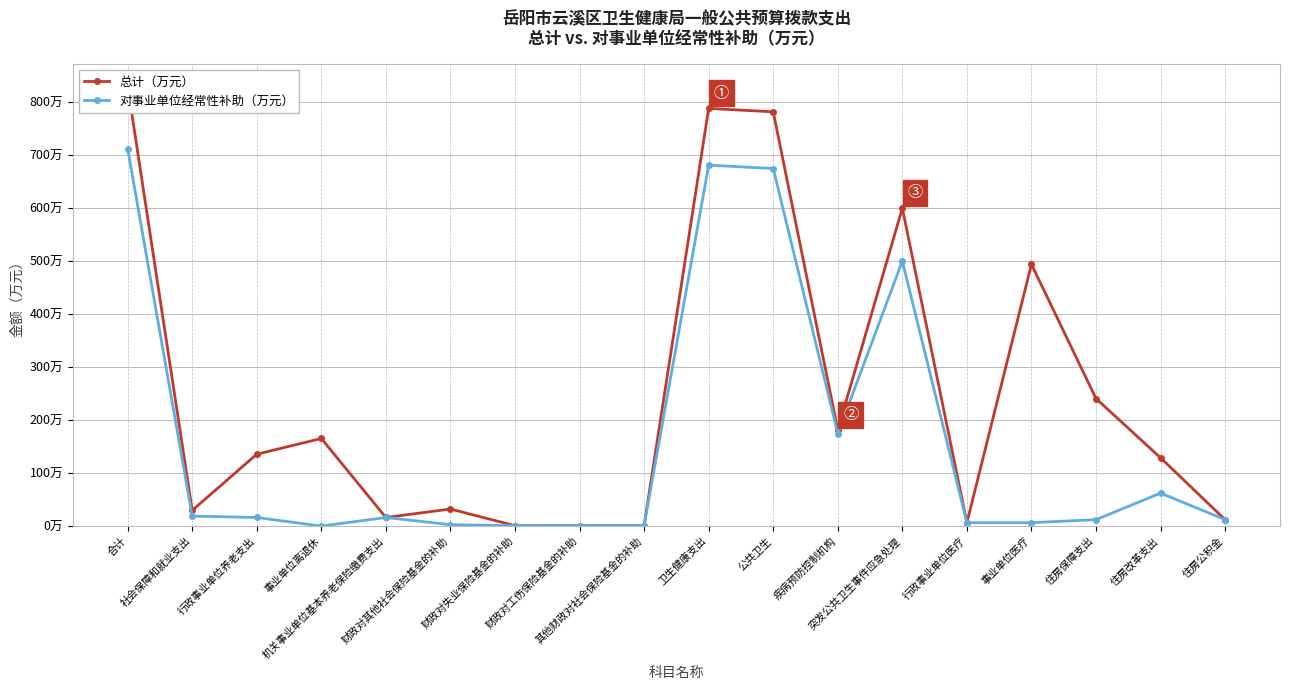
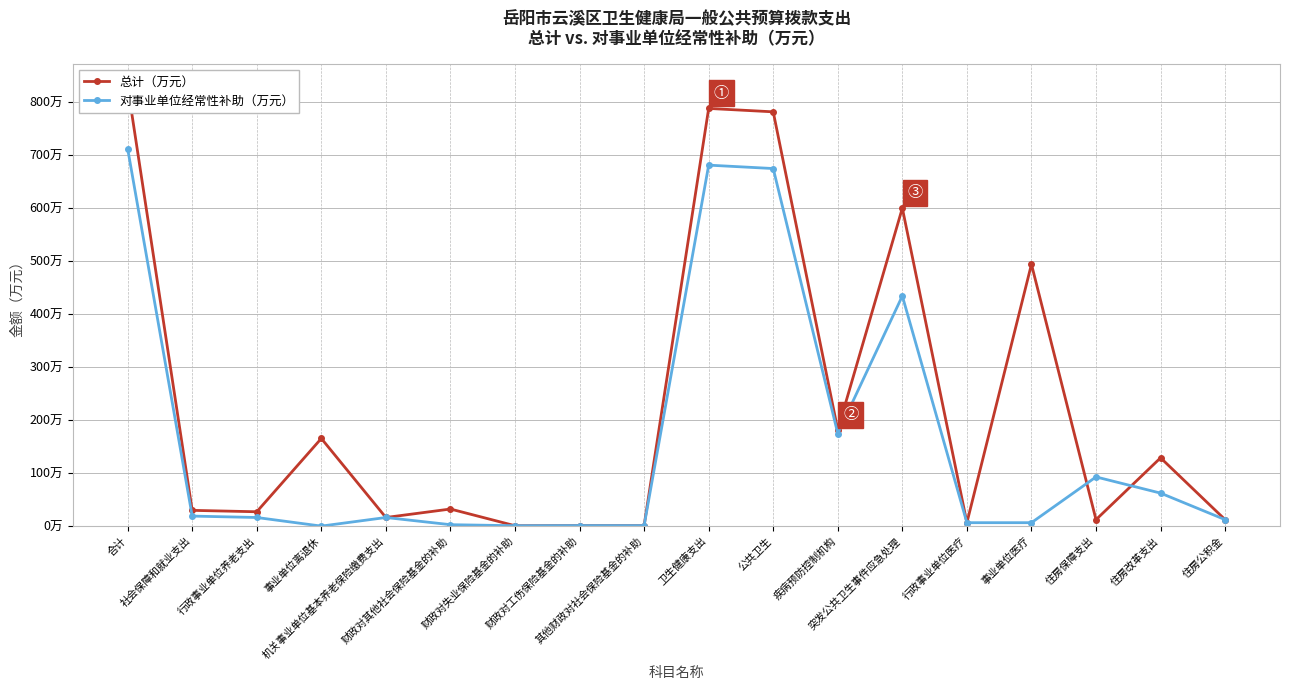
  {
    "总计（万元）": {
      "社会保障和就业支出": "30万",
-     "行政事业单位养老支出": "140万",
+     "行政事业单位养老支出": "30万",
      "事业单位离退休": "170万",
      "财政对其他社会保险基金的补助": "30万",
      "卫生健康支出": "790万",
      "公共卫生": "780万",
      "疾病预防控制机构": "180万",
      "突发公共卫生事件应急处理": "600万",
      "事业单位医疗": "490万",
-     "住房保障支出": "240万",
+     "住房保障支出": "10万",
      "住房改革支出": "130万"
    },
    "对事业单位经常性补助（万元）": {
      "合计": "710万",
      "社会保障和就业支出": "20万",
      "行政事业单位养老支出": "20万",
      "事业单位离退休": "0万",
      "财政对其他社会保险基金的补助": "0万",
      "卫生健康支出": "680万",
      "公共卫生": "670万",
      "疾病预防控制机构": "170万",
-     "突发公共卫生事件应急处理": "500万",
+     "突发公共卫生事件应急处理": "430万",
      "事业单位医疗": "10万",
-     "住房保障支出": "10万",
+     "住房保障支出": "90万",
      "住房改革支出": "60万"
    }
  }
